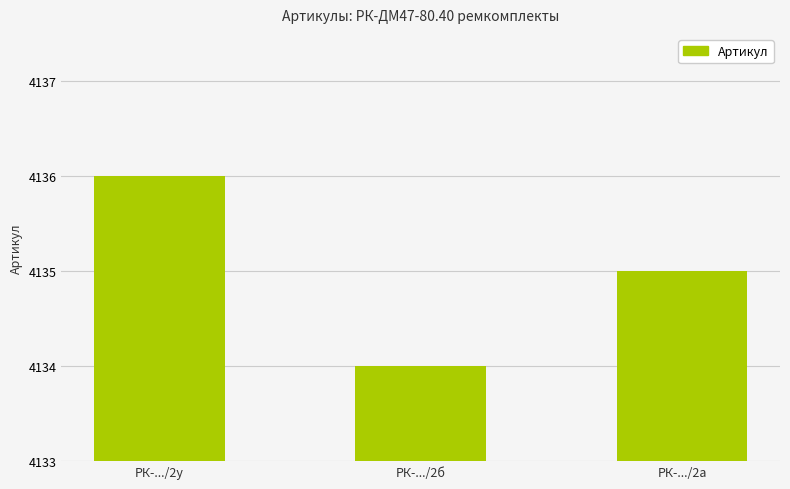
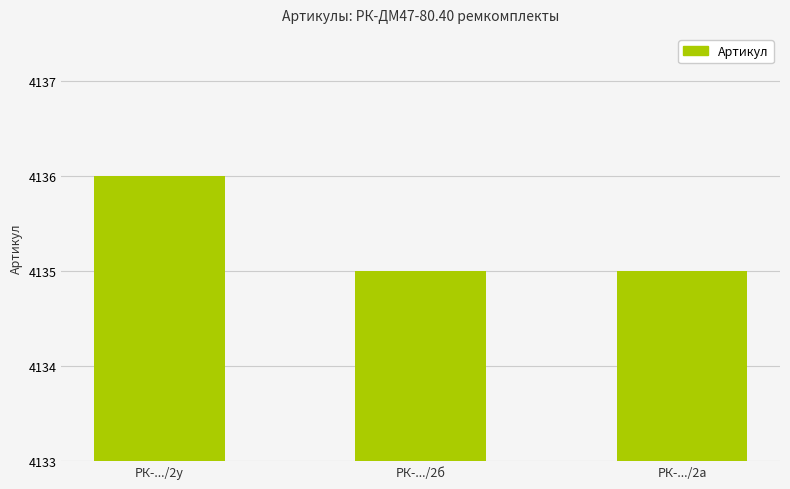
  {
    "РК-.../2у": 4136,
-   "РК-.../2б": 4134,
+   "РК-.../2б": 4135,
    "РК-.../2а": 4135
  }
